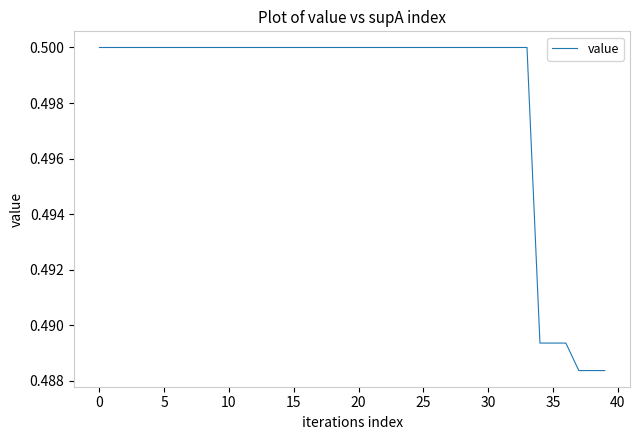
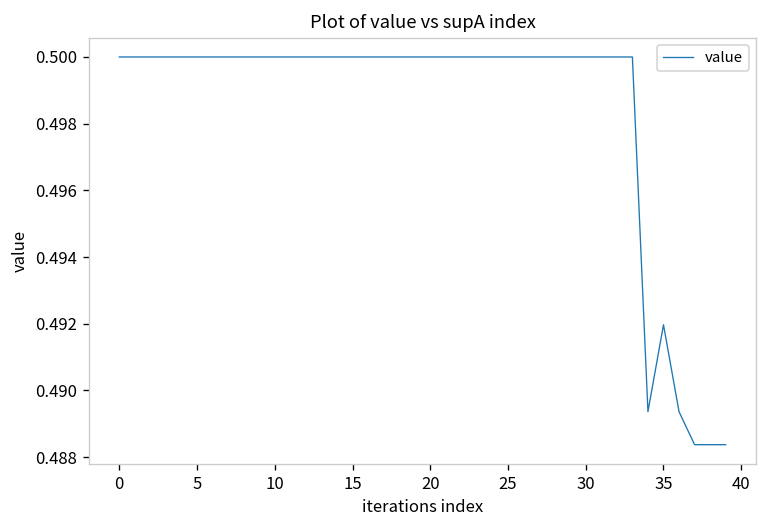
  {
    "0": 0.5000,
    "5": 0.5000,
    "10": 0.5000,
    "15": 0.5000,
    "20": 0.5000,
    "25": 0.5000,
    "30": 0.5000,
-   "35": 0.4894
+   "35": 0.4920
  }
